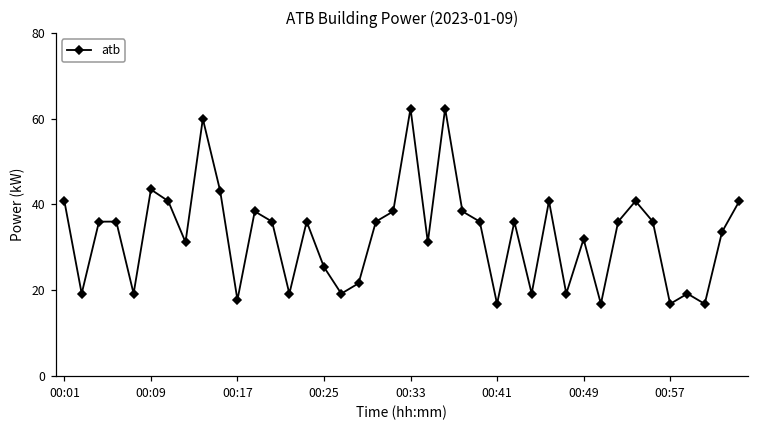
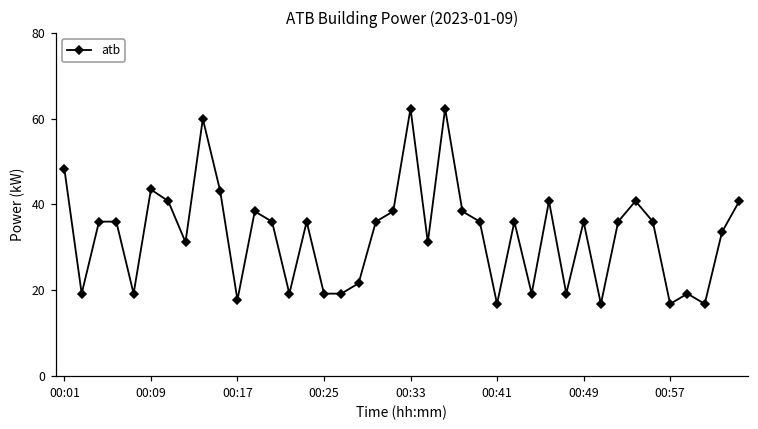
  {
-   "00:01": 41,
+   "00:01": 48,
    "00:09": 44,
    "00:17": 18,
-   "00:25": 25,
+   "00:25": 19,
    "00:33": 62,
    "00:41": 17,
-   "00:49": 32,
+   "00:49": 36,
    "00:57": 17
  }
